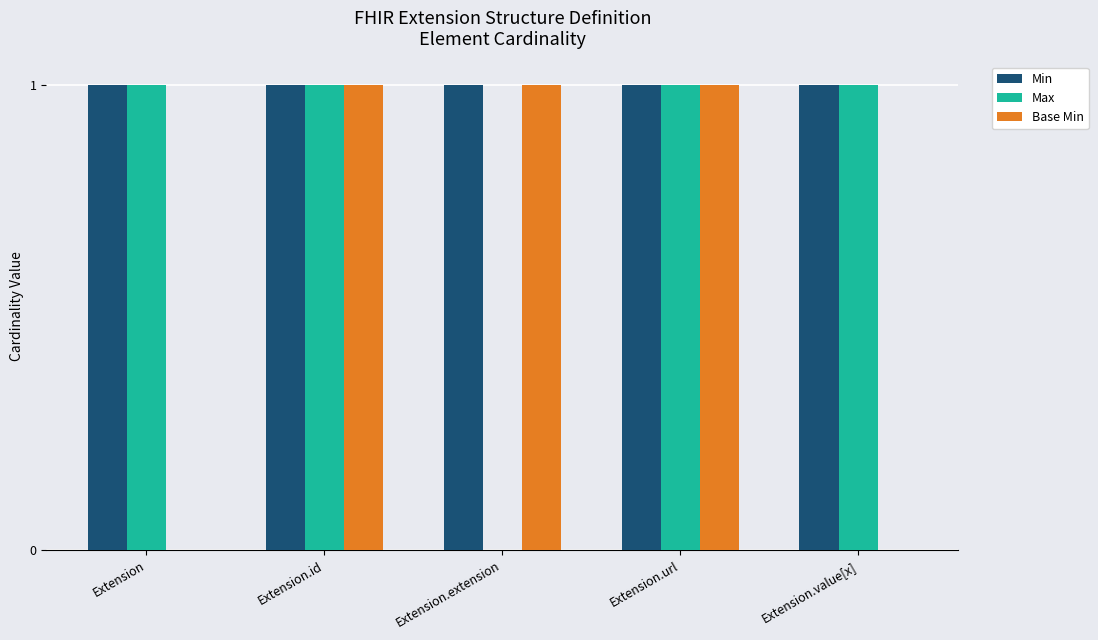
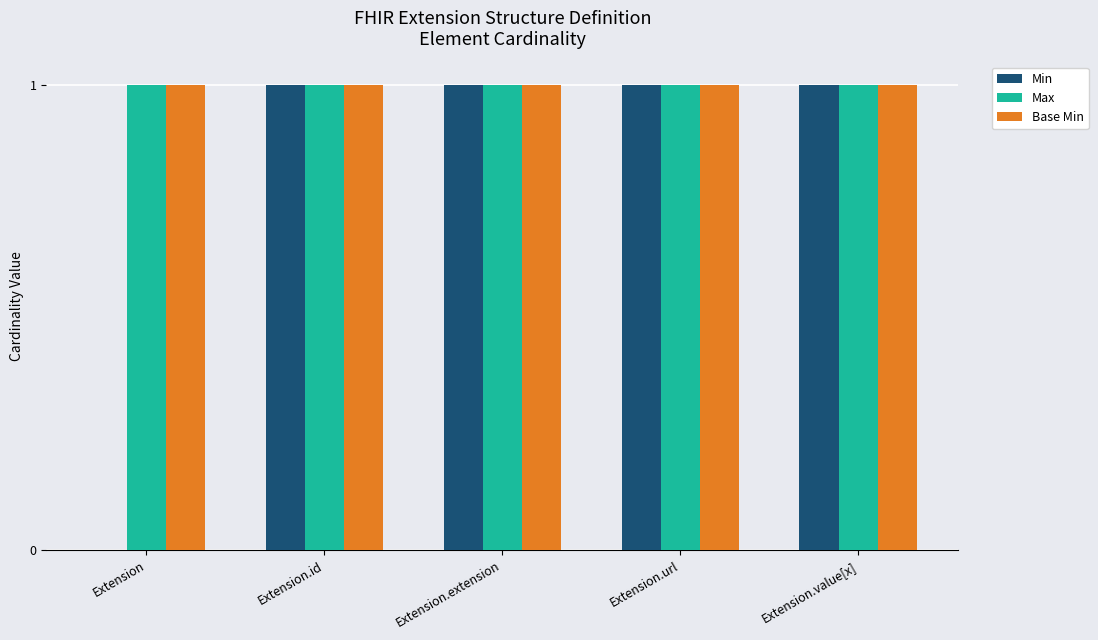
  {
    "Min": {
-     "Extension": 1,
+     "Extension": 0,
      "Extension.id": 1,
      "Extension.extension": 1,
      "Extension.url": 1,
      "Extension.value[x]": 1
    },
    "Max": {
      "Extension": 1,
      "Extension.id": 1,
-     "Extension.extension": 0,
+     "Extension.extension": 1,
      "Extension.url": 1,
      "Extension.value[x]": 1
    },
    "Base Min": {
-     "Extension": 0,
+     "Extension": 1,
      "Extension.id": 1,
      "Extension.extension": 1,
      "Extension.url": 1,
-     "Extension.value[x]": 0
+     "Extension.value[x]": 1
    }
  }
